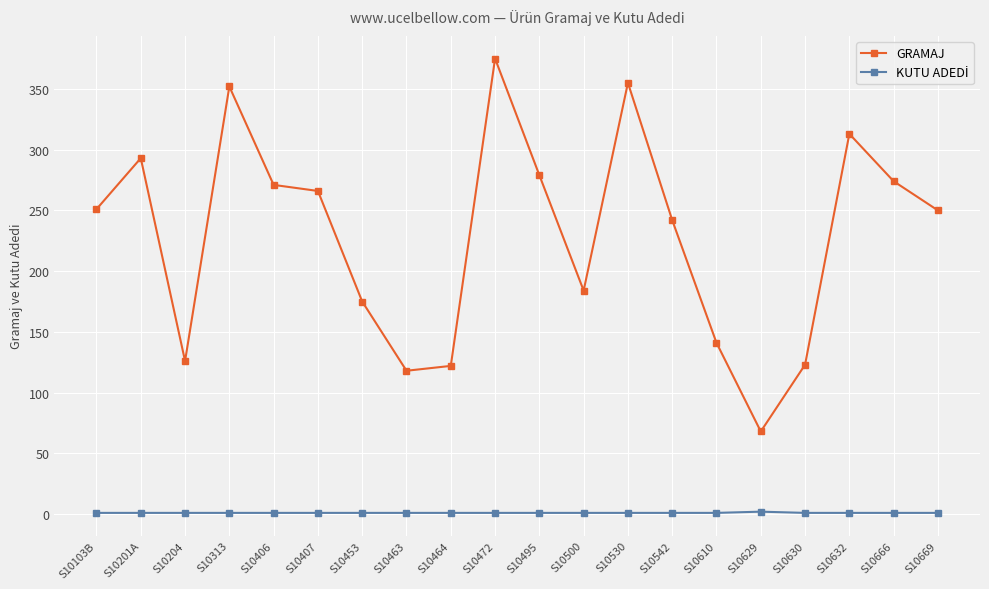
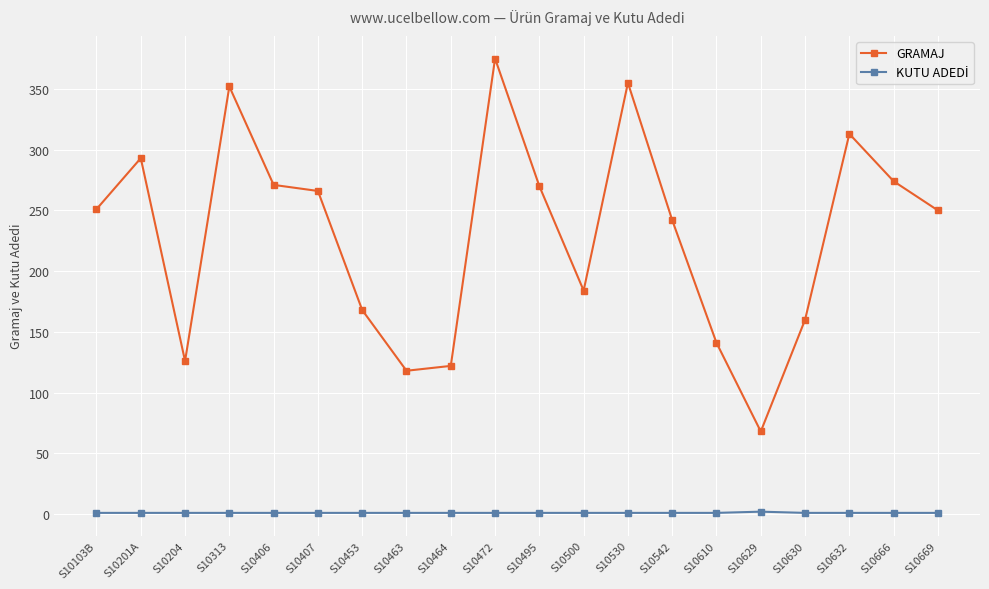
  {
    "GRAMAJ": {
      "S10103B": 251,
      "S10201A": 293,
      "S10204": 126,
      "S10313": 352,
      "S10406": 271,
      "S10407": 266,
-     "S10453": 175,
+     "S10453": 168,
      "S10463": 118,
      "S10464": 122,
      "S10472": 375,
-     "S10495": 279,
+     "S10495": 270,
      "S10500": 184,
      "S10530": 355,
      "S10542": 242,
      "S10610": 141,
      "S10629": 68,
-     "S10630": 123,
+     "S10630": 160,
      "S10632": 313,
      "S10666": 274,
      "S10669": 250
    },
    "KUTU ADEDİ": {
      "S10103B": 1,
      "S10201A": 1,
      "S10204": 1,
      "S10313": 1,
      "S10406": 1,
      "S10407": 1,
      "S10453": 1,
      "S10463": 1,
      "S10464": 1,
      "S10472": 1,
      "S10495": 1,
      "S10500": 1,
      "S10530": 1,
      "S10542": 1,
      "S10610": 1,
      "S10629": 2,
      "S10630": 1,
      "S10632": 1,
      "S10666": 1,
      "S10669": 1
    }
  }
